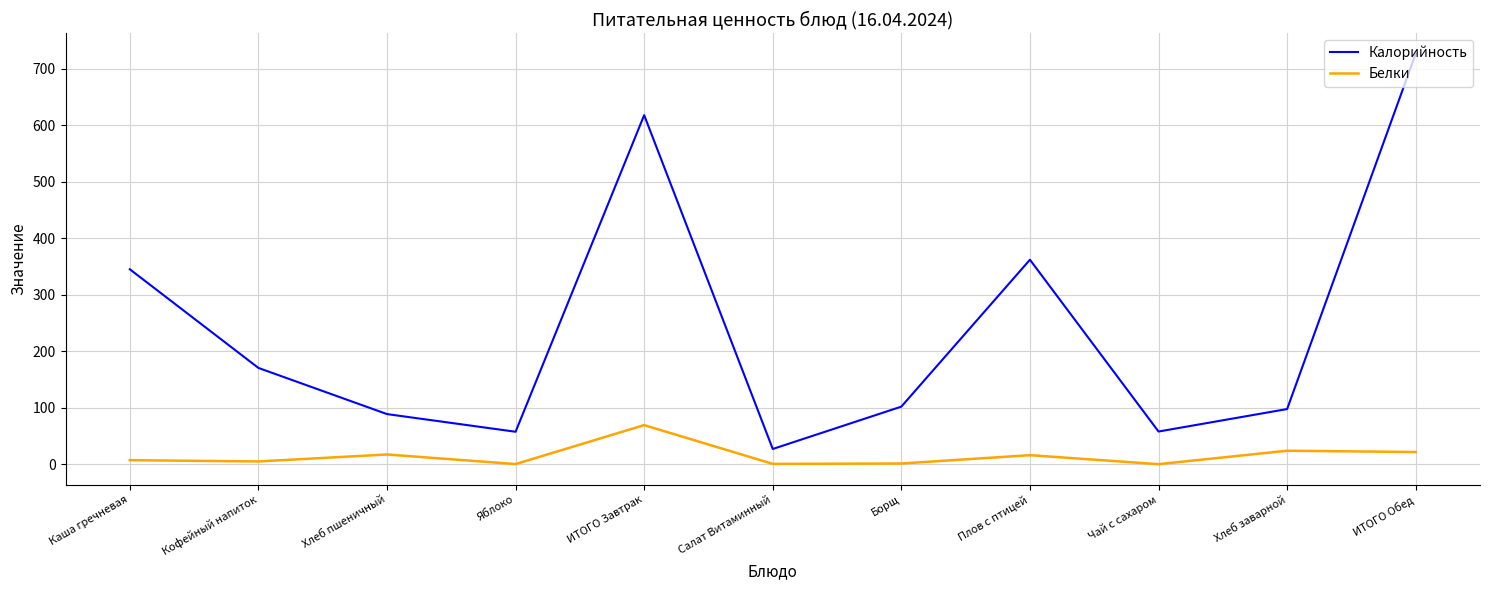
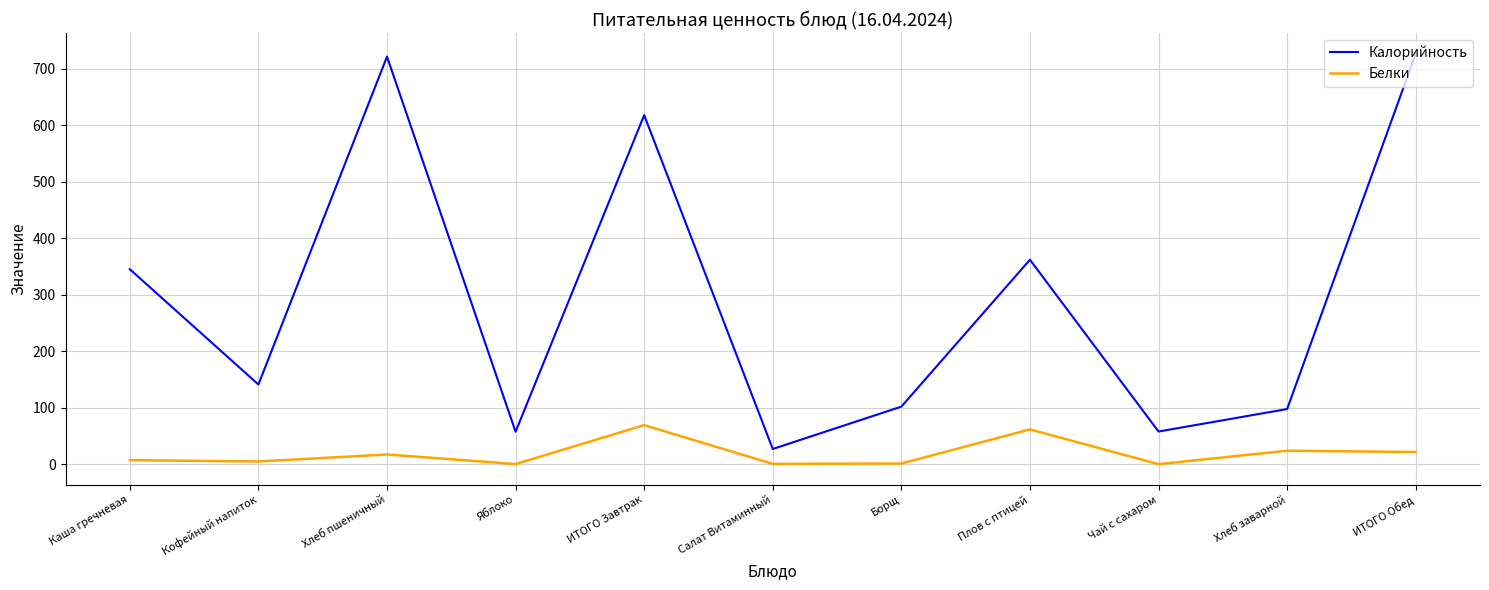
  {
    "Калорийность": {
      "Каша гречневая": 350,
-     "Кофейный напиток": 170,
-     "Хлеб пшеничный": 90,
+     "Кофейный напиток": 140,
+     "Хлеб пшеничный": 720,
      "Яблоко": 60,
      "ИТОГО Завтрак": 620,
      "Салат Витаминный": 30,
      "Борщ": 100,
      "Плов с птицей": 360,
      "Чай с сахаром": 60,
      "Хлеб заварной": 100
    },
    "Белки": {
      "Каша гречневая": 10,
      "Кофейный напиток": 10,
      "Хлеб пшеничный": 20,
      "Яблоко": 0,
      "ИТОГО Завтрак": 70,
      "Салат Витаминный": 0,
      "Борщ": 0,
-     "Плов с птицей": 20,
+     "Плов с птицей": 60,
      "Чай с сахаром": 0,
      "Хлеб заварной": 20,
      "ИТОГО Обед": 20
    }
  }
